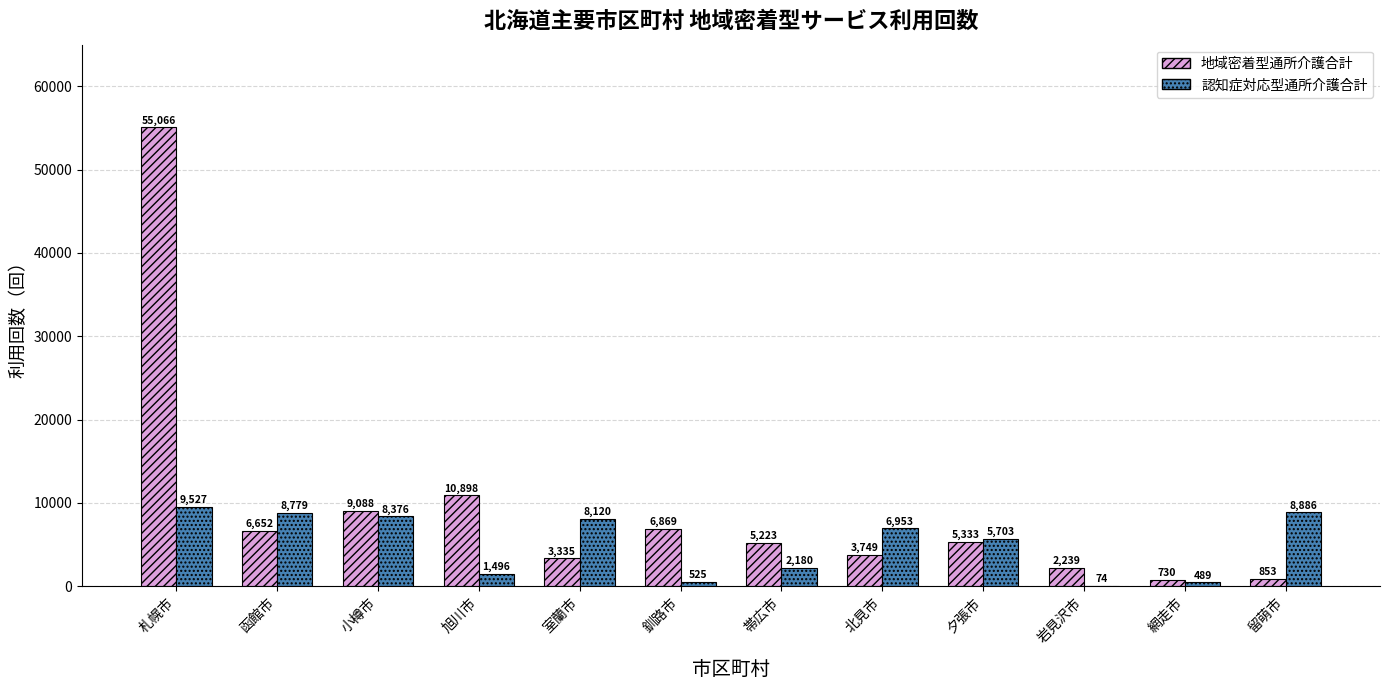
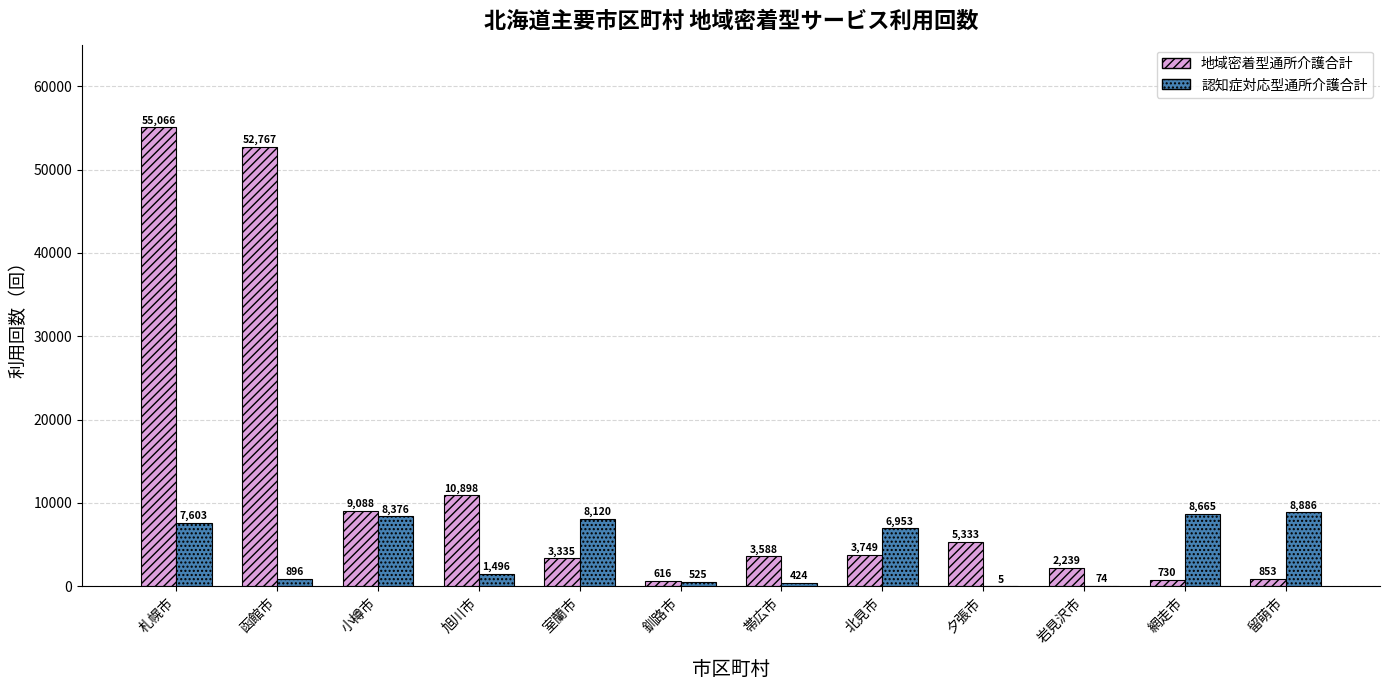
  {
    "地域密着型通所介護合計": {
      "札幌市": "55,066",
-     "函館市": "6,652",
+     "函館市": "52,767",
      "小樽市": "9,088",
      "旭川市": "10,898",
      "室蘭市": "3,335",
-     "釧路市": "6,869",
-     "帯広市": "5,223",
+     "釧路市": "616",
+     "帯広市": "3,588",
      "北見市": "3,749",
      "夕張市": "5,333",
      "岩見沢市": "2,239",
      "網走市": "730",
      "留萌市": "853"
    },
    "認知症対応型通所介護合計": {
-     "札幌市": "9,527",
-     "函館市": "8,779",
+     "札幌市": "7,603",
+     "函館市": "896",
      "小樽市": "8,376",
      "旭川市": "1,496",
      "室蘭市": "8,120",
      "釧路市": "525",
-     "帯広市": "2,180",
+     "帯広市": "424",
      "北見市": "6,953",
-     "夕張市": "5,703",
+     "夕張市": "5",
      "岩見沢市": "74",
-     "網走市": "489",
+     "網走市": "8,665",
      "留萌市": "8,886"
    }
  }
